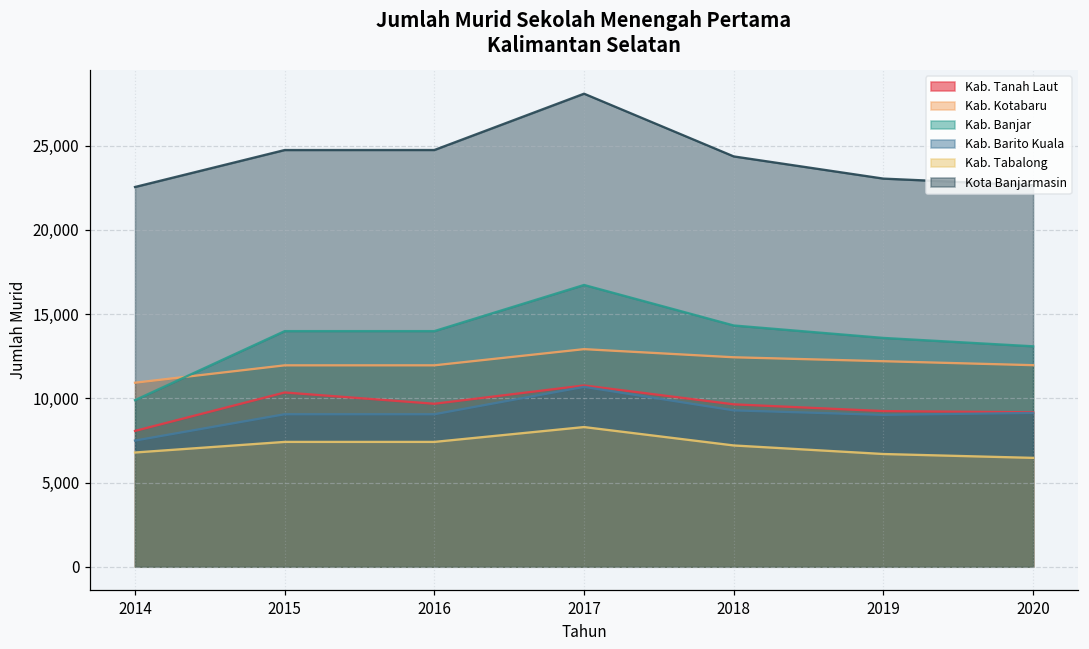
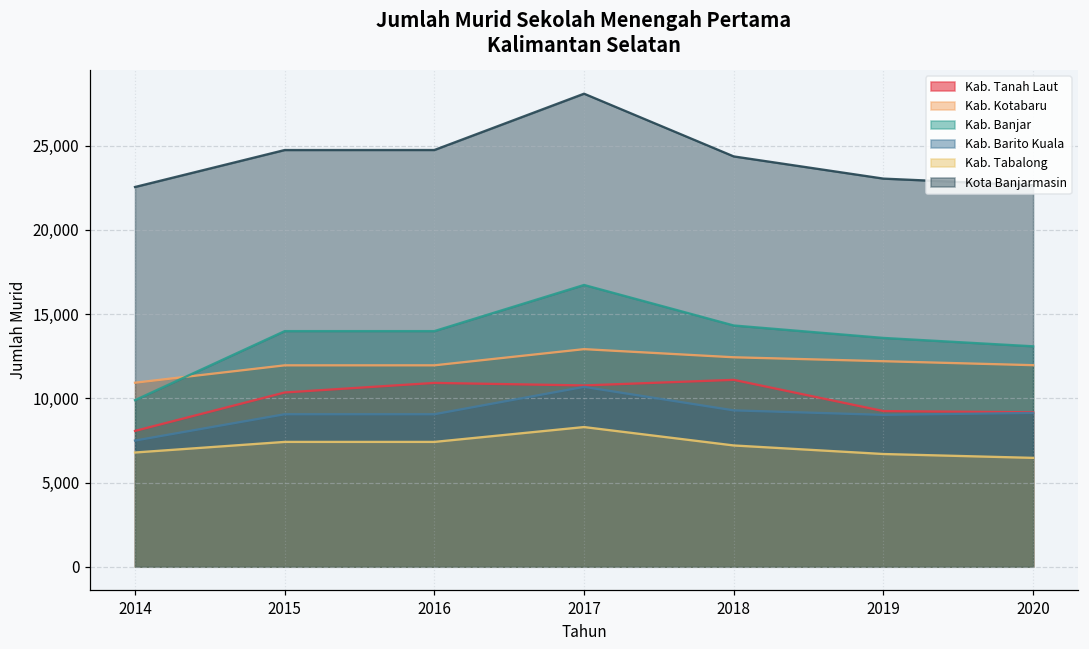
  {
    "Kab. Tanah Laut": {
      "2014": "8,100",
      "2015": "10,300",
-     "2016": "9,700",
-     "2018": "9,600",
+     "2016": "10,900",
+     "2018": "11,100",
      "2019": "9,200"
    }
  }
